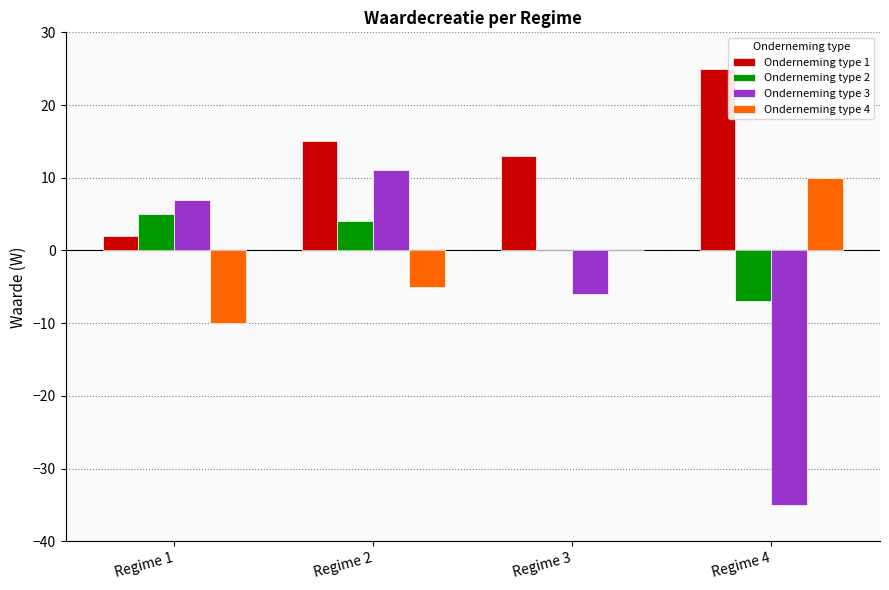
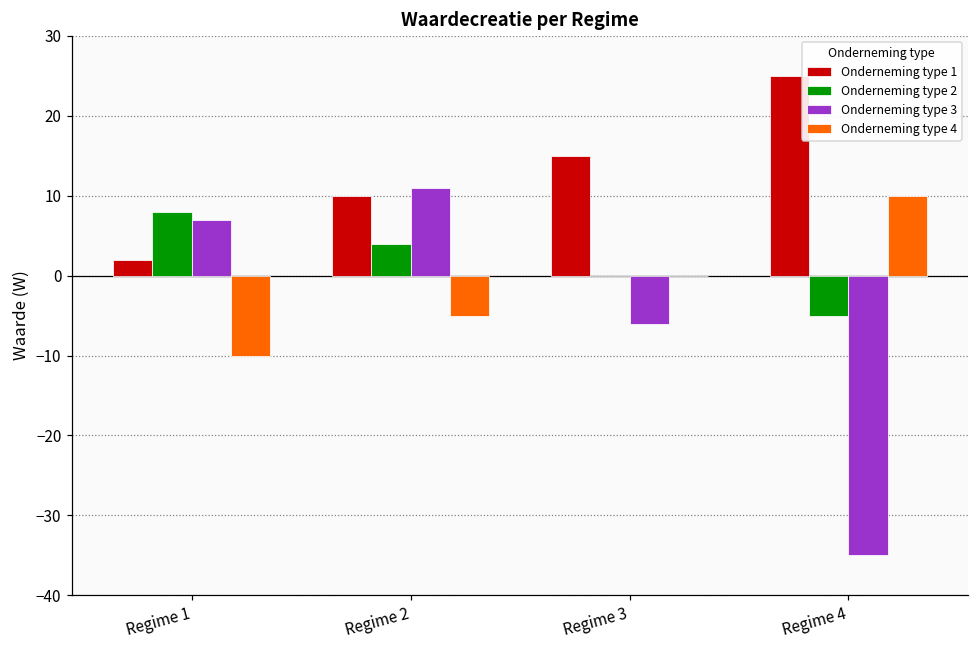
  {
    "Onderneming type 1": {
      "Regime 1": 2,
-     "Regime 2": 15,
-     "Regime 3": 13,
+     "Regime 2": 10,
+     "Regime 3": 15,
      "Regime 4": 25
    },
    "Onderneming type 2": {
-     "Regime 1": 5,
+     "Regime 1": 8,
      "Regime 2": 4,
      "Regime 3": 0,
-     "Regime 4": -7
+     "Regime 4": -5
    },
    "Onderneming type 3": {
      "Regime 1": 7,
      "Regime 2": 11,
      "Regime 3": -6,
      "Regime 4": -35
    },
    "Onderneming type 4": {
      "Regime 1": -10,
      "Regime 2": -5,
      "Regime 3": 0,
      "Regime 4": 10
    }
  }
